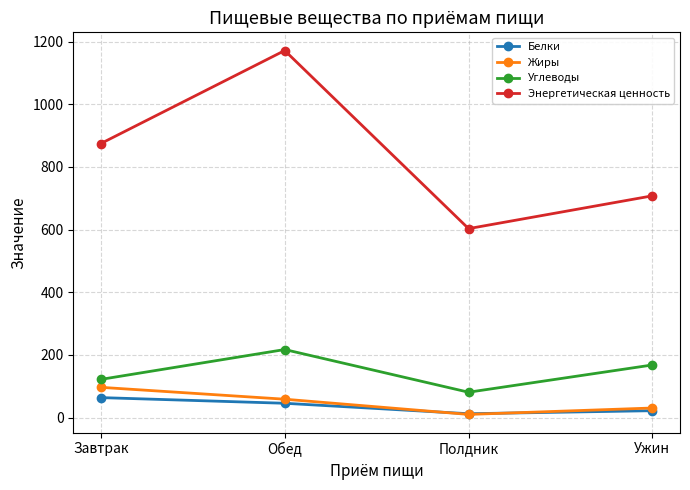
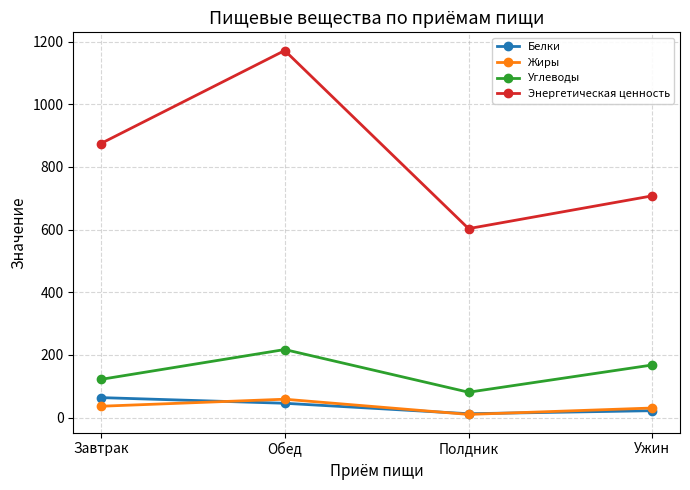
  {
    "Белки": {
      "Завтрак": 60,
      "Обед": 50,
      "Ужин": 20
    },
    "Жиры": {
-     "Завтрак": 100,
+     "Завтрак": 40,
      "Обед": 60,
      "Ужин": 30
    },
    "Углеводы": {
      "Завтрак": 120,
      "Обед": 220,
      "Полдник": 80,
      "Ужин": 170
    },
    "Энергетическая ценность": {
      "Завтрак": 870,
      "Обед": 1170,
      "Полдник": 600,
      "Ужин": 710
    }
  }
